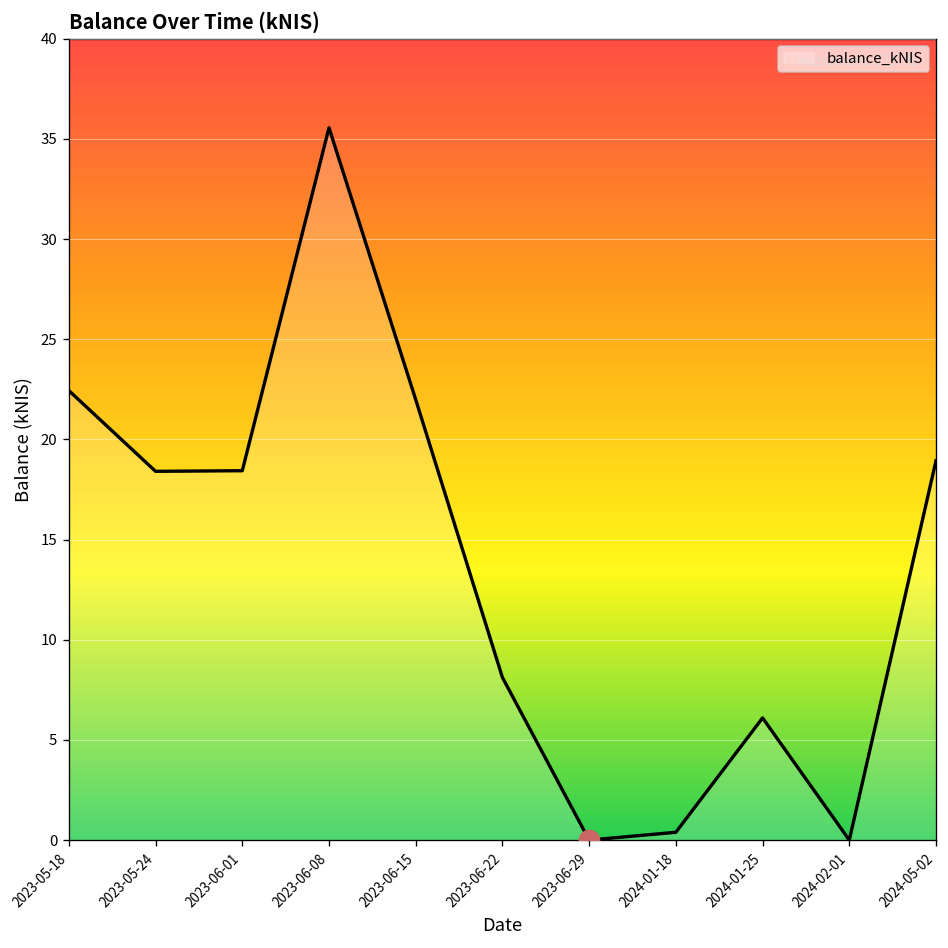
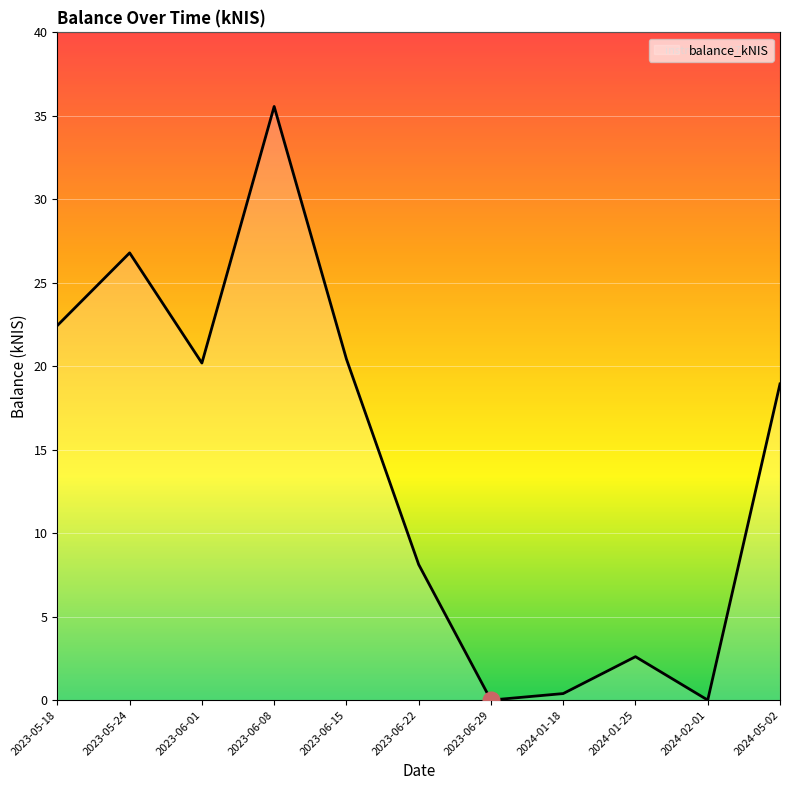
  {
    "balance_kNIS": {
      "2023-05-18": 22.4,
-     "2023-05-24": 18.4,
-     "2023-06-01": 18.4,
+     "2023-05-24": 26.8,
+     "2023-06-01": 20.2,
      "2023-06-08": 35.6,
-     "2023-06-15": 22.0,
+     "2023-06-15": 20.4,
      "2023-06-22": 8.1,
      "2024-01-18": 0.4,
-     "2024-01-25": 6.1,
+     "2024-01-25": 2.6,
      "2024-02-01": 0.0,
      "2024-05-02": 18.9
    }
  }
